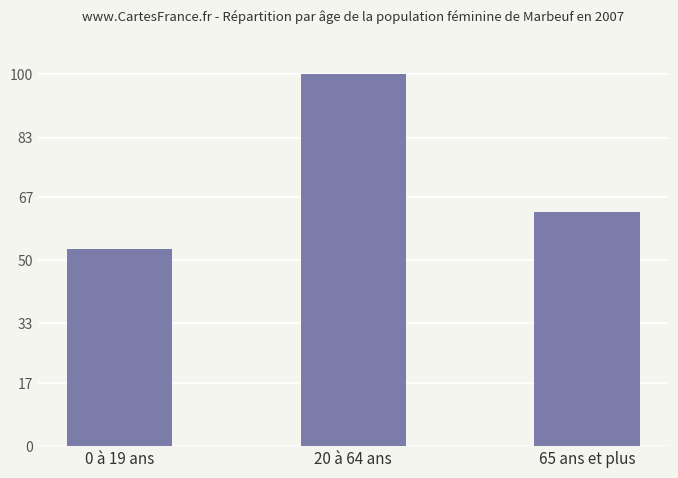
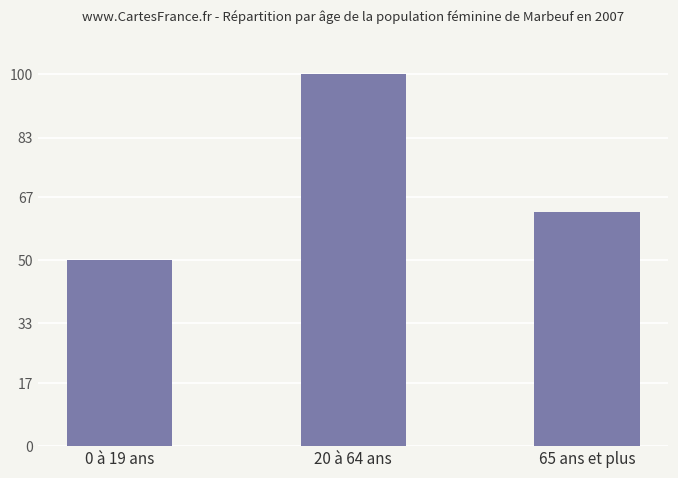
  {
-   "0 à 19 ans": 53,
+   "0 à 19 ans": 50,
    "20 à 64 ans": 100,
    "65 ans et plus": 63
  }
